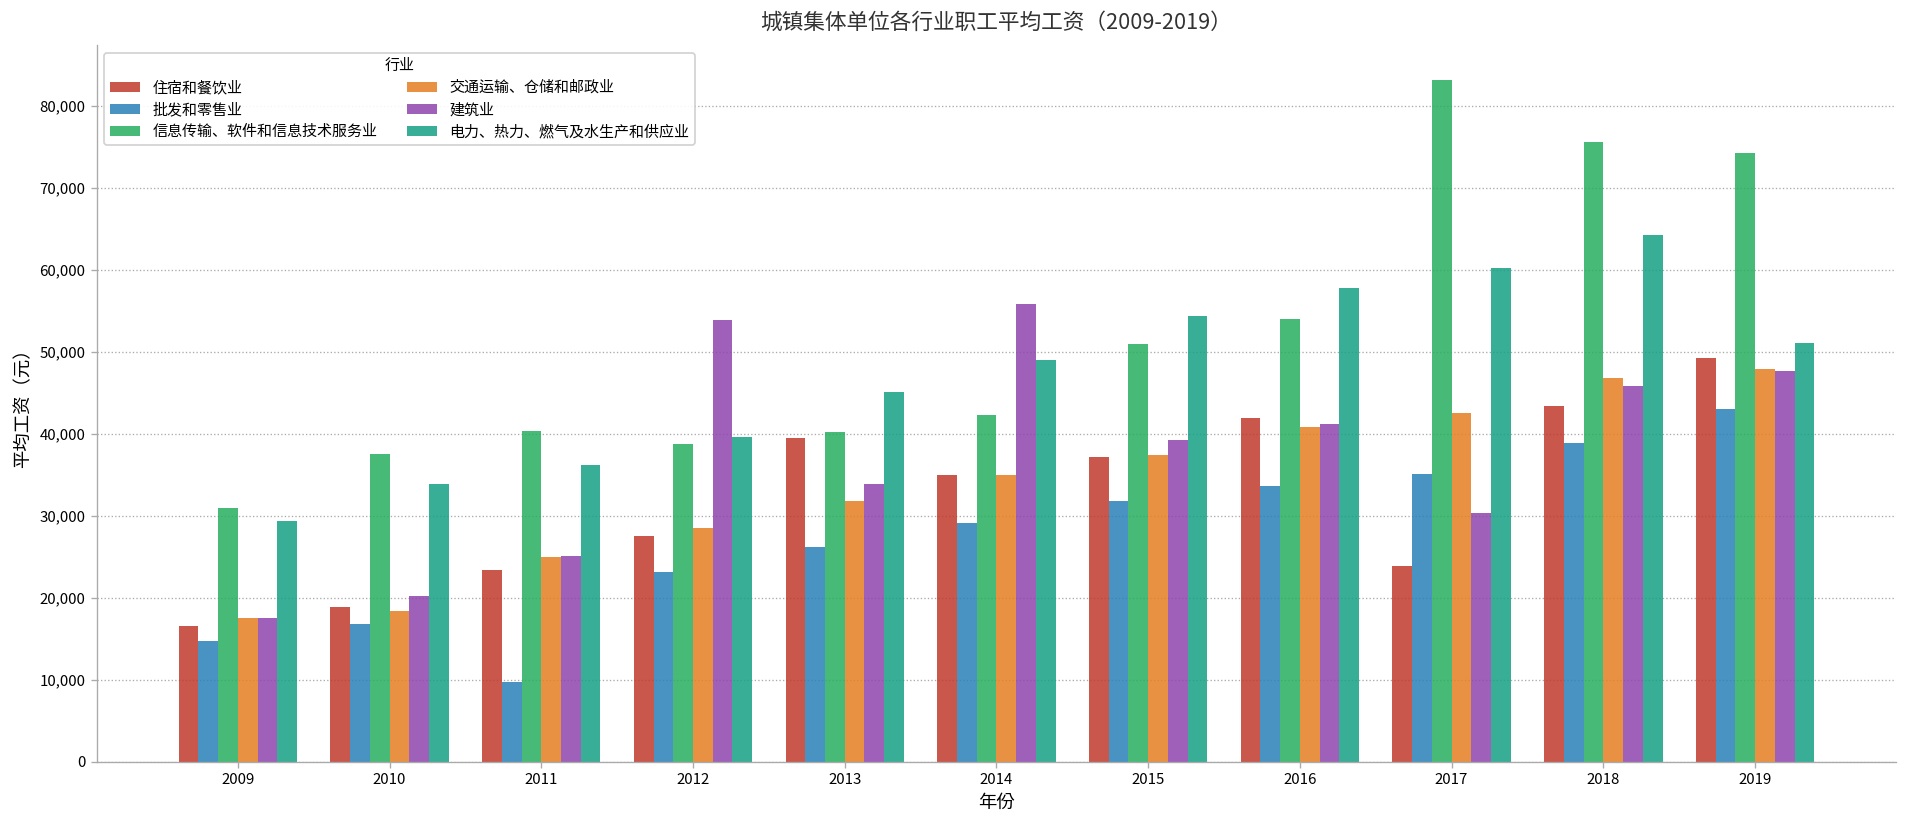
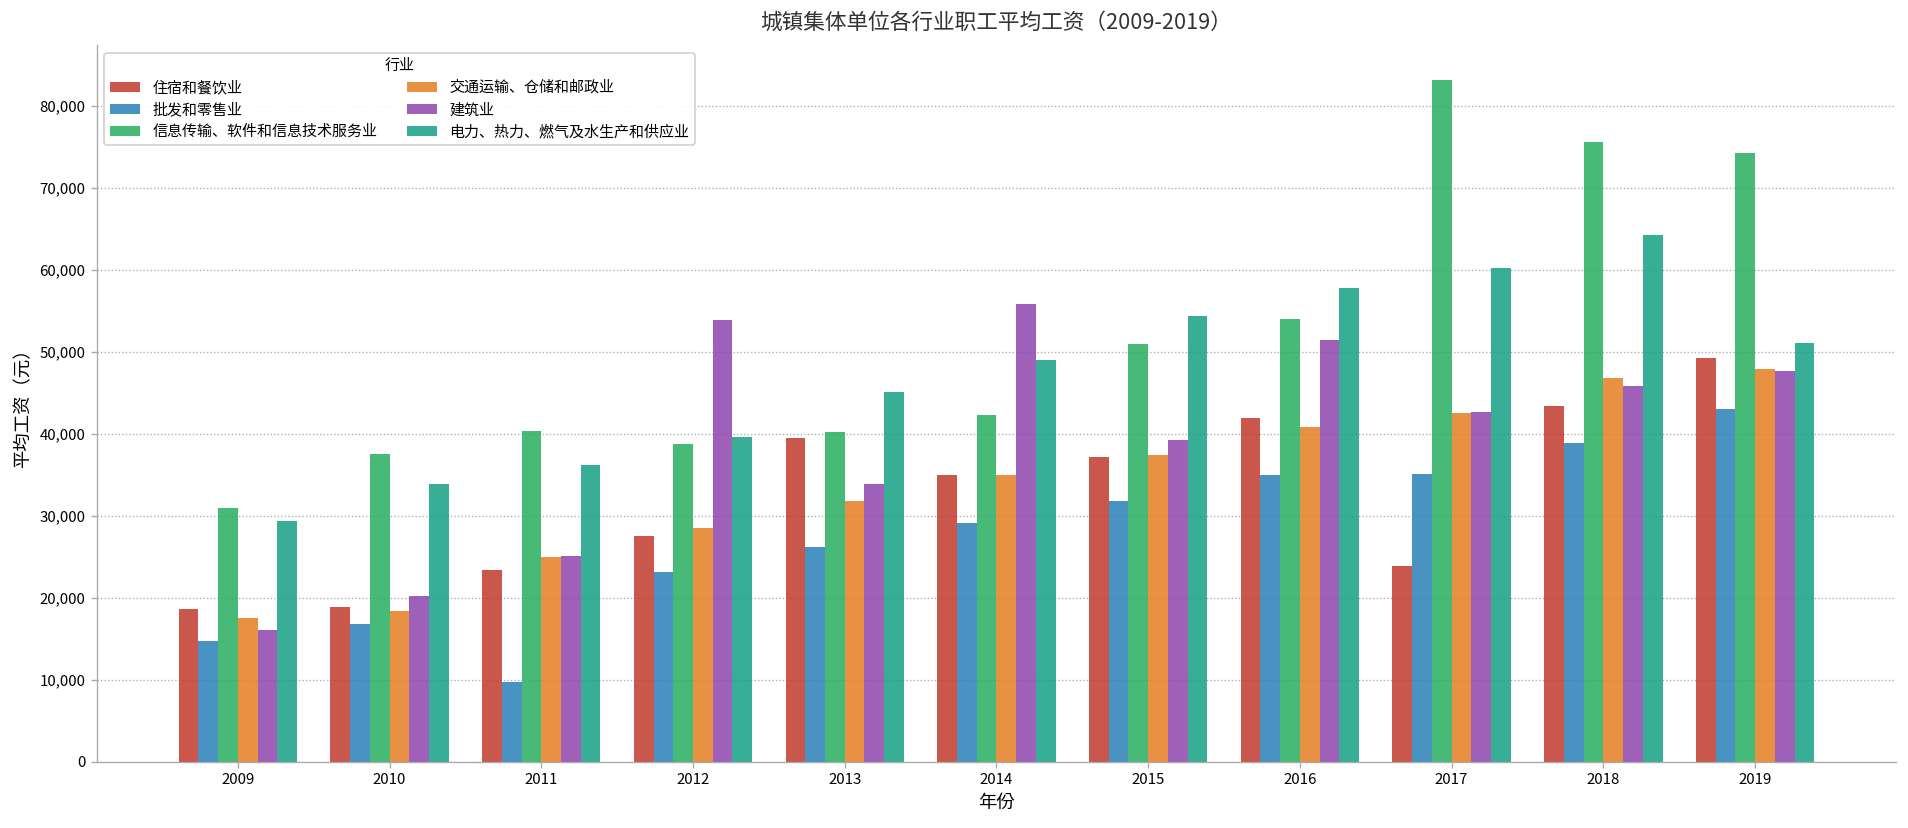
  {
    "住宿和餐饮业": {
-     "2009": "17,000",
+     "2009": "19,000",
      "2010": "19,000",
      "2011": "23,000",
      "2012": "28,000",
      "2013": "39,000",
      "2014": "35,000",
      "2015": "37,000",
      "2016": "42,000",
      "2017": "24,000",
      "2018": "43,000",
      "2019": "49,000"
    },
    "批发和零售业": {
      "2009": "15,000",
      "2010": "17,000",
      "2011": "10,000",
      "2012": "23,000",
      "2013": "26,000",
      "2014": "29,000",
      "2015": "32,000",
-     "2016": "34,000",
+     "2016": "35,000",
      "2017": "35,000",
      "2018": "39,000",
      "2019": "43,000"
    },
    "交通运输、仓储和邮政业": {
      "2009": "18,000",
      "2010": "18,000",
      "2011": "25,000",
      "2012": "28,000",
      "2013": "32,000",
      "2014": "35,000",
      "2015": "37,000",
      "2016": "41,000",
      "2017": "43,000",
      "2018": "47,000",
      "2019": "48,000"
    },
    "建筑业": {
-     "2009": "18,000",
+     "2009": "16,000",
      "2010": "20,000",
      "2011": "25,000",
      "2012": "54,000",
      "2013": "34,000",
      "2014": "56,000",
      "2015": "39,000",
-     "2016": "41,000",
-     "2017": "30,000",
+     "2016": "51,000",
+     "2017": "43,000",
      "2018": "46,000",
      "2019": "48,000"
    }
  }
